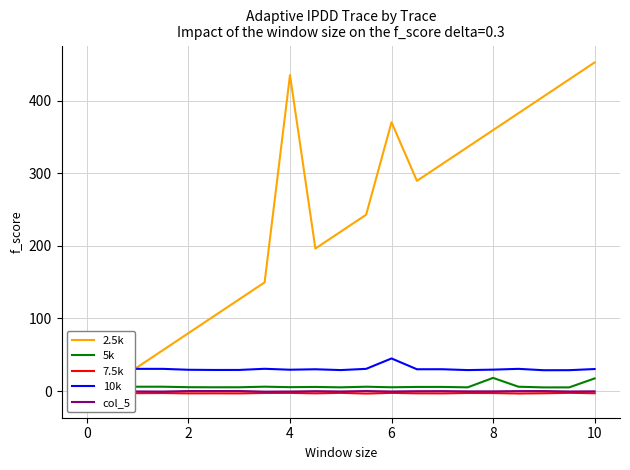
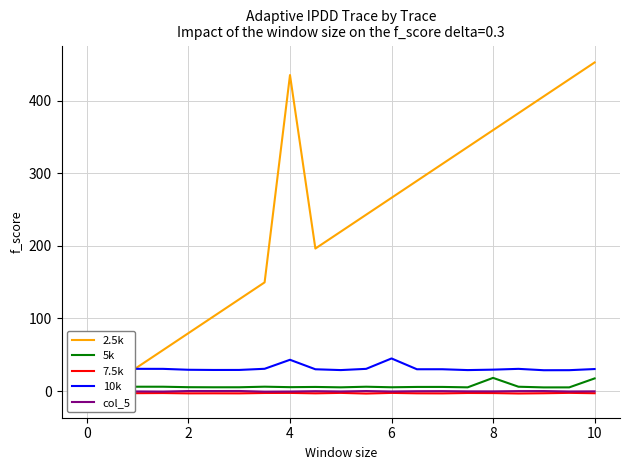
  {
    "2.5k": {
      "2": 80,
      "4": 440,
-     "6": 370,
+     "6": 270,
      "8": 360,
      "10": 450
    },
    "5k": {
      "2": 10,
      "4": 10,
      "6": 10,
      "8": 20,
      "10": 20
    },
    "10k": {
      "2": 30,
-     "4": 30,
+     "4": 40,
      "6": 40,
      "8": 30,
      "10": 30
    }
  }
